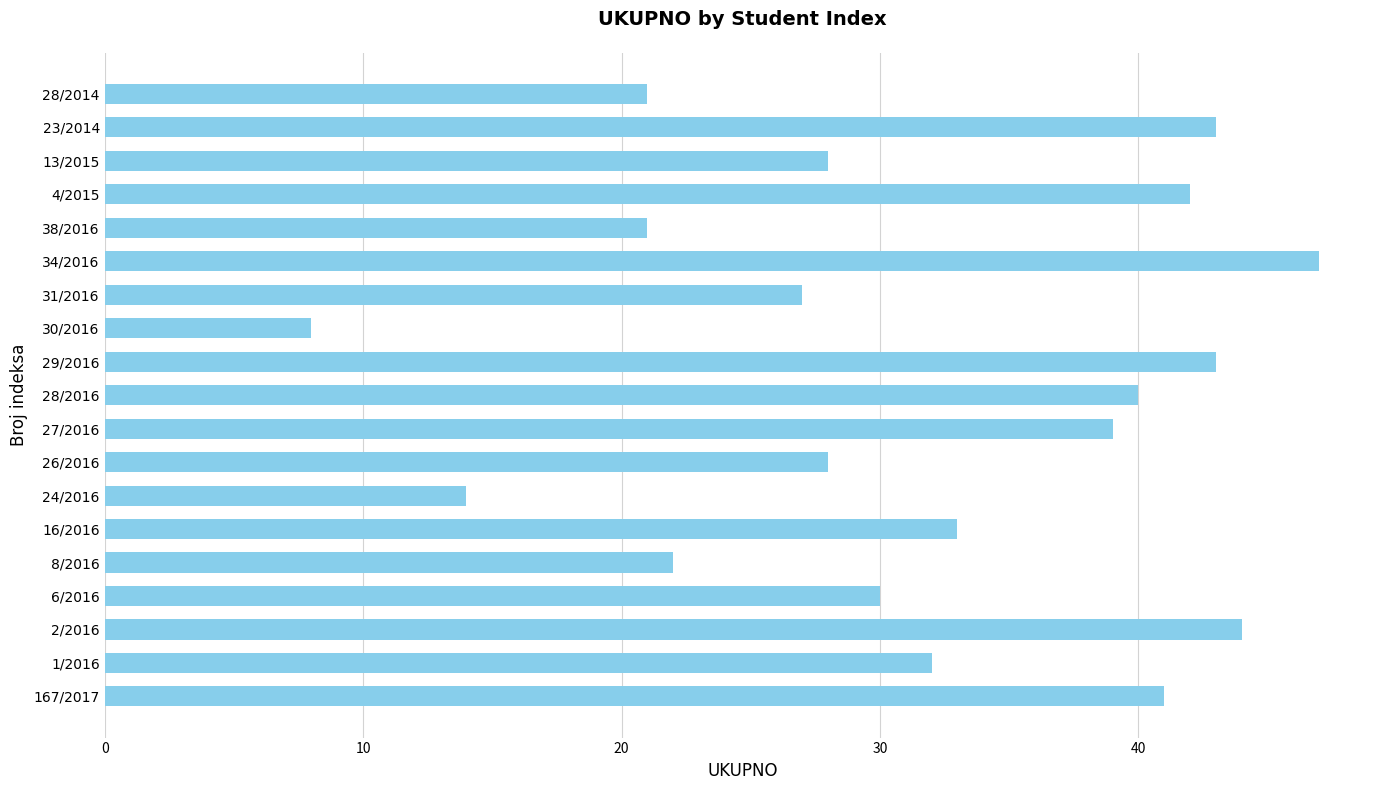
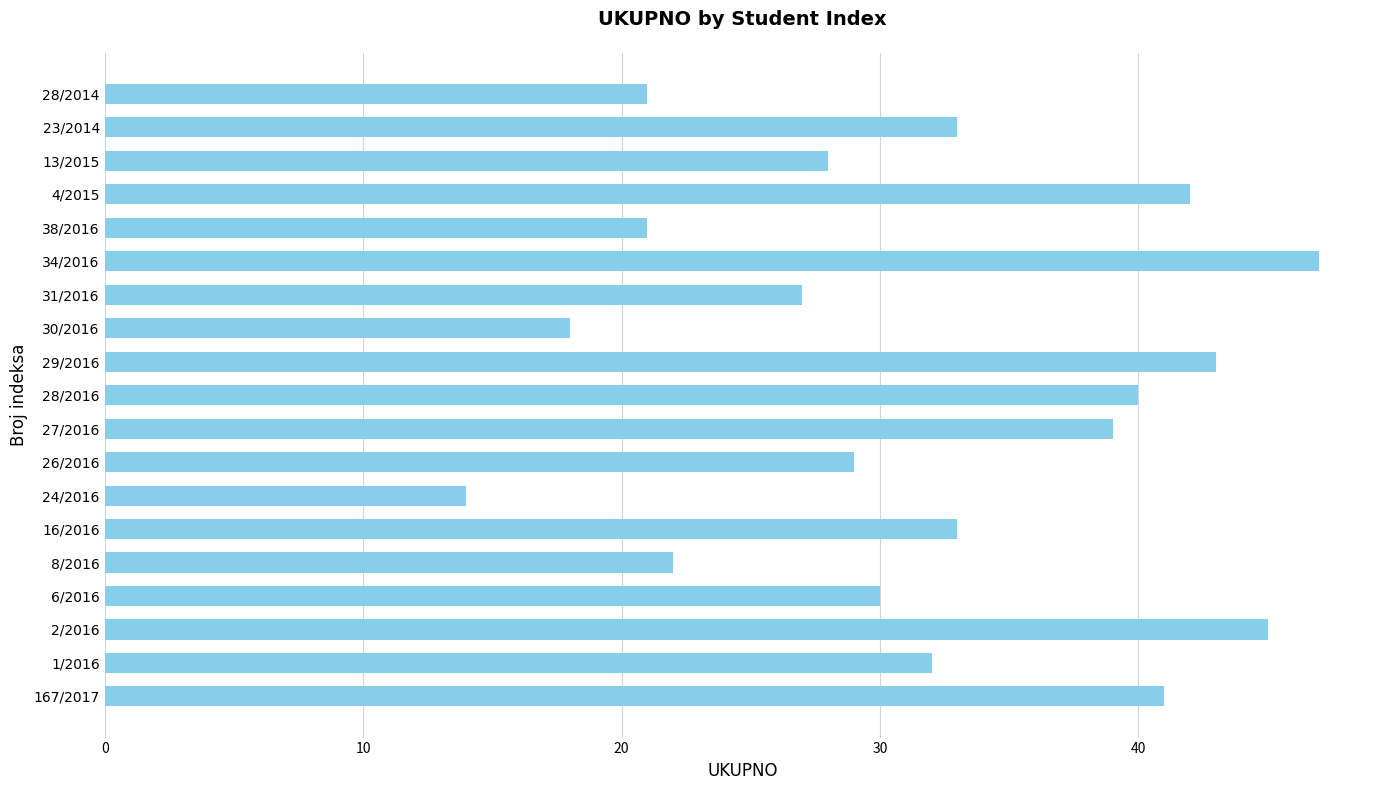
  {
    "28/2014": 21,
-   "23/2014": 43,
+   "23/2014": 33,
    "13/2015": 28,
    "4/2015": 42,
    "38/2016": 21,
    "34/2016": 47,
    "31/2016": 27,
-   "30/2016": 8,
+   "30/2016": 18,
    "29/2016": 43,
    "28/2016": 40,
    "27/2016": 39,
-   "26/2016": 28,
+   "26/2016": 29,
    "24/2016": 14,
    "16/2016": 33,
    "8/2016": 22,
    "6/2016": 30,
-   "2/2016": 44,
+   "2/2016": 45,
    "1/2016": 32,
    "167/2017": 41
  }
